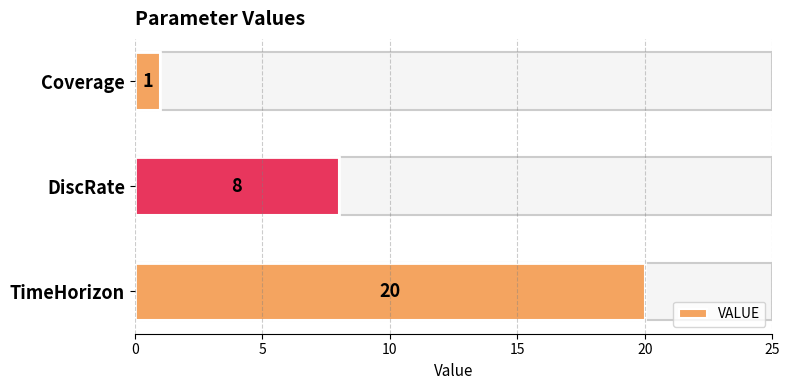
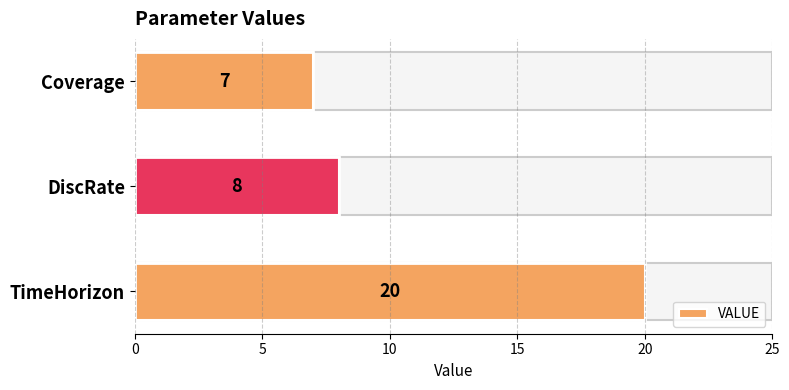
  {
-   "Coverage": 1,
+   "Coverage": 7,
    "DiscRate": 8,
    "TimeHorizon": 20
  }
